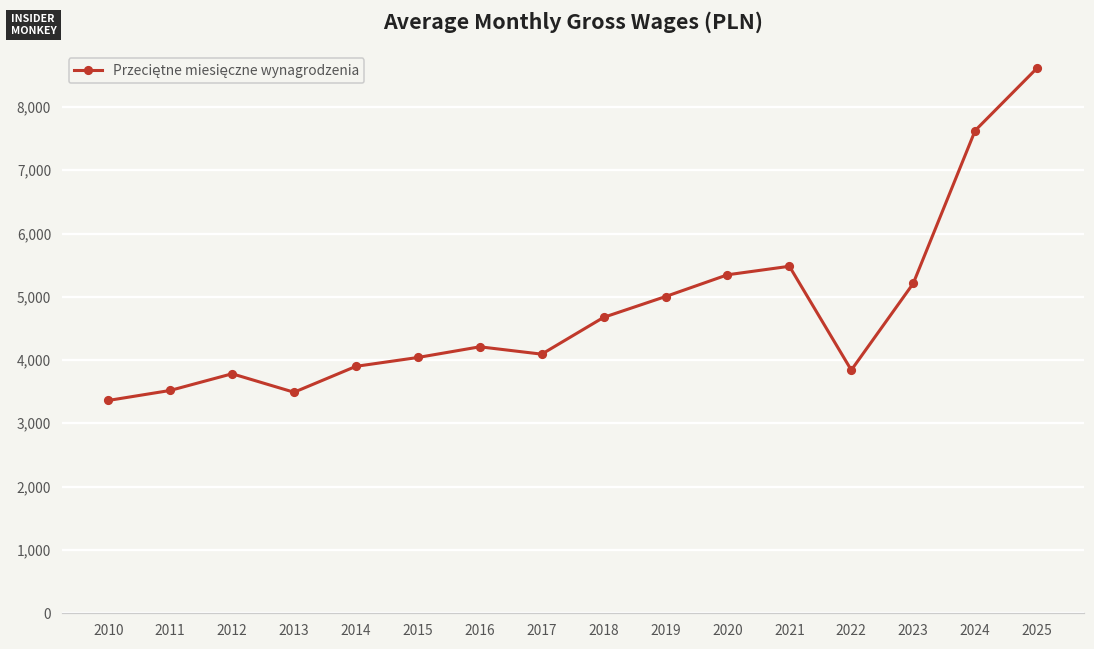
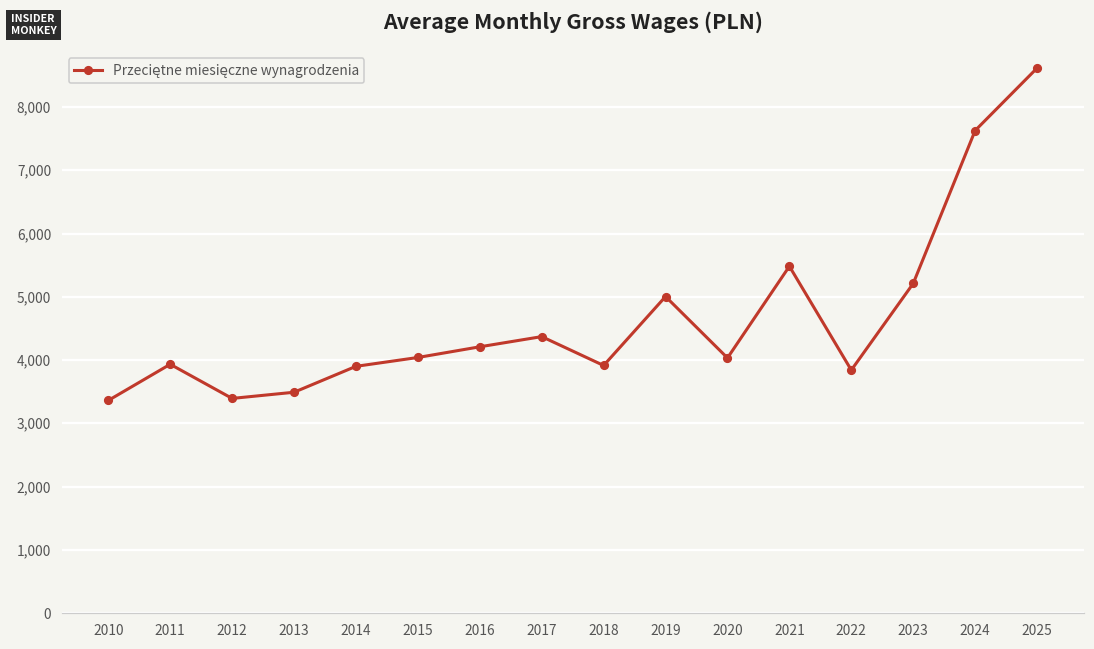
  {
    "2010": "3,400",
-   "2011": "3,500",
-   "2012": "3,800",
+   "2011": "3,900",
+   "2012": "3,400",
    "2013": "3,500",
    "2014": "3,900",
    "2015": "4,000",
    "2016": "4,200",
-   "2017": "4,100",
-   "2018": "4,700",
+   "2017": "4,400",
+   "2018": "3,900",
    "2019": "5,000",
-   "2020": "5,300",
+   "2020": "4,000",
    "2021": "5,500",
    "2022": "3,800",
    "2023": "5,200",
    "2024": "7,600",
    "2025": "8,600"
  }
